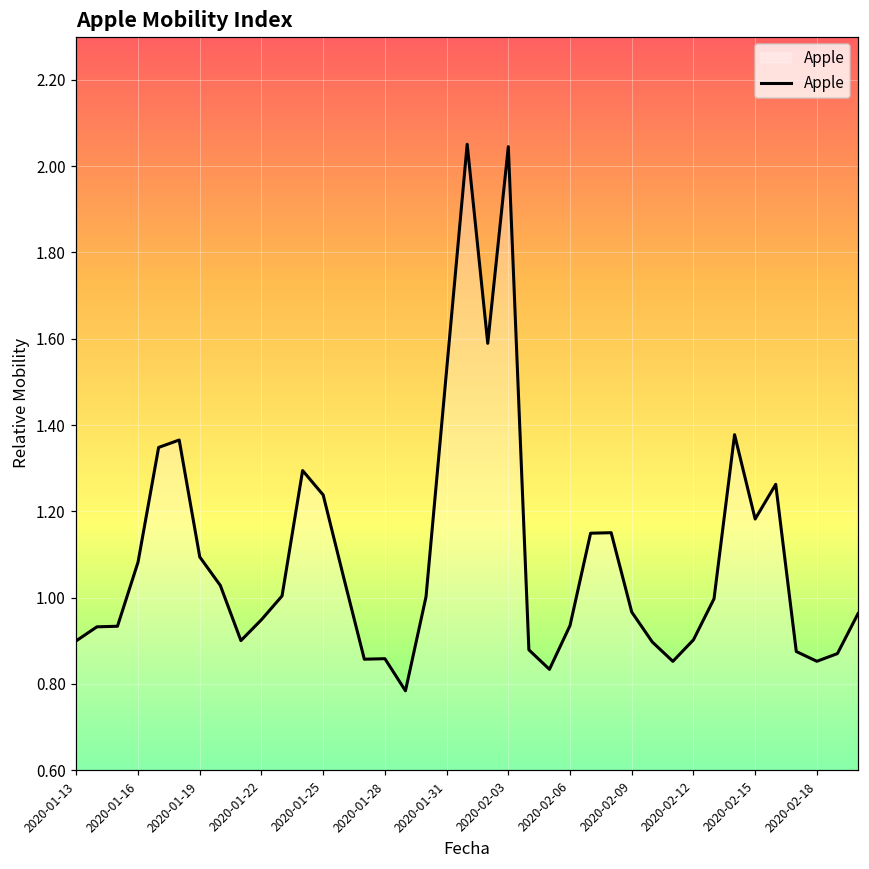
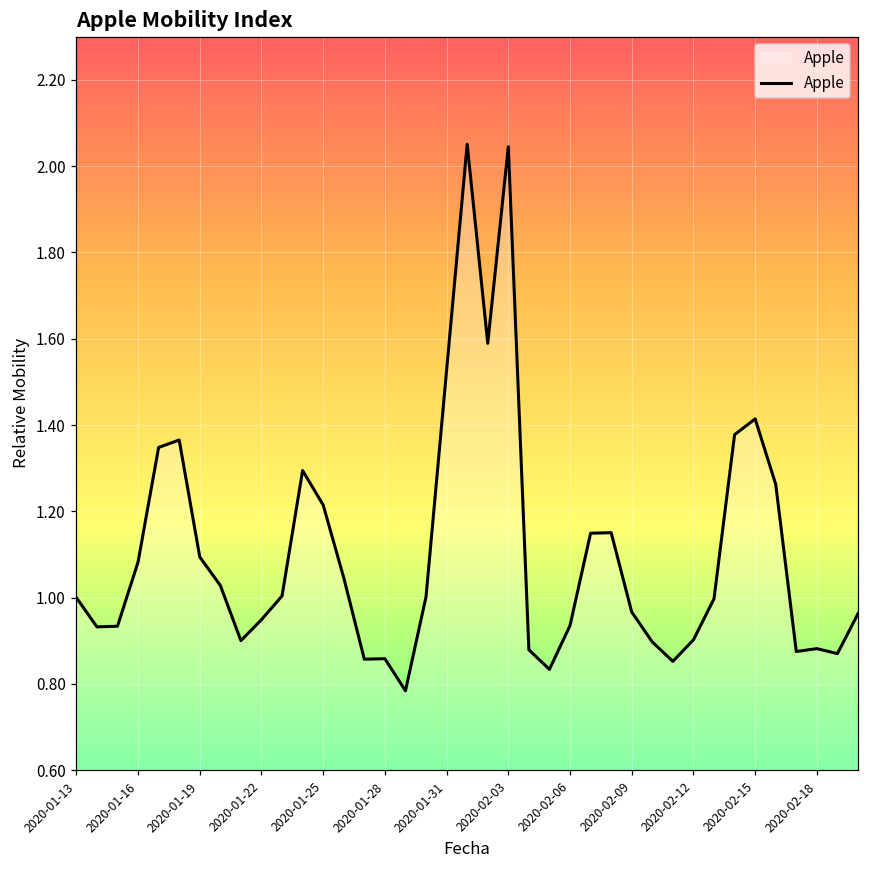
  {
-   "2020-01-13": 0.9,
+   "2020-01-13": 1.0,
    "2020-01-16": 1.08,
    "2020-01-19": 1.09,
    "2020-01-22": 0.95,
-   "2020-01-25": 1.24,
+   "2020-01-25": 1.21,
    "2020-01-28": 0.86,
    "2020-01-31": 1.53,
    "2020-02-03": 2.05,
    "2020-02-06": 0.94,
    "2020-02-09": 0.97,
    "2020-02-12": 0.90,
-   "2020-02-15": 1.18,
-   "2020-02-18": 0.85
+   "2020-02-15": 1.41,
+   "2020-02-18": 0.88
  }
